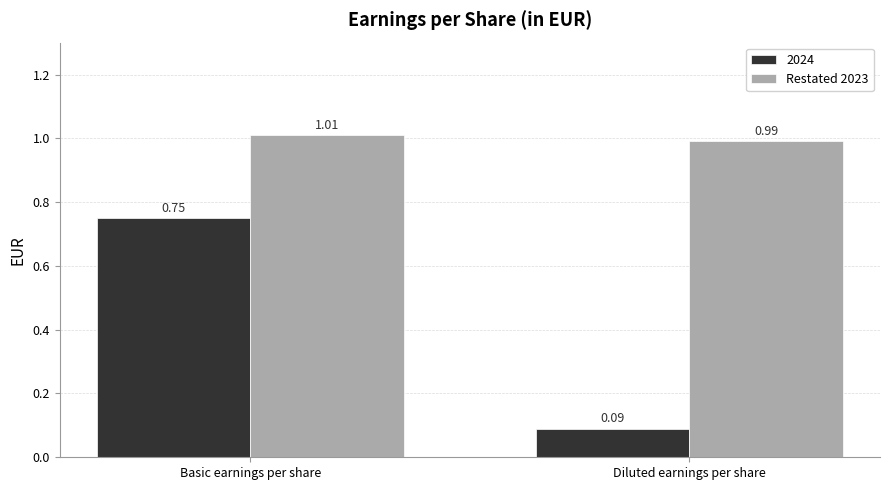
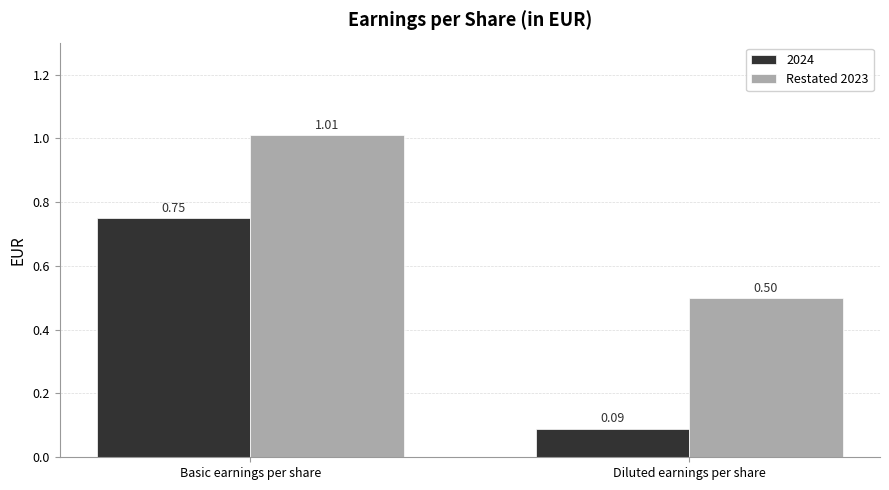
  {
    "2024": {
      "Basic earnings per share": 0.75,
      "Diluted earnings per share": 0.09
    },
    "Restated 2023": {
      "Basic earnings per share": 1.01,
-     "Diluted earnings per share": 0.99
+     "Diluted earnings per share": 0.50
    }
  }
